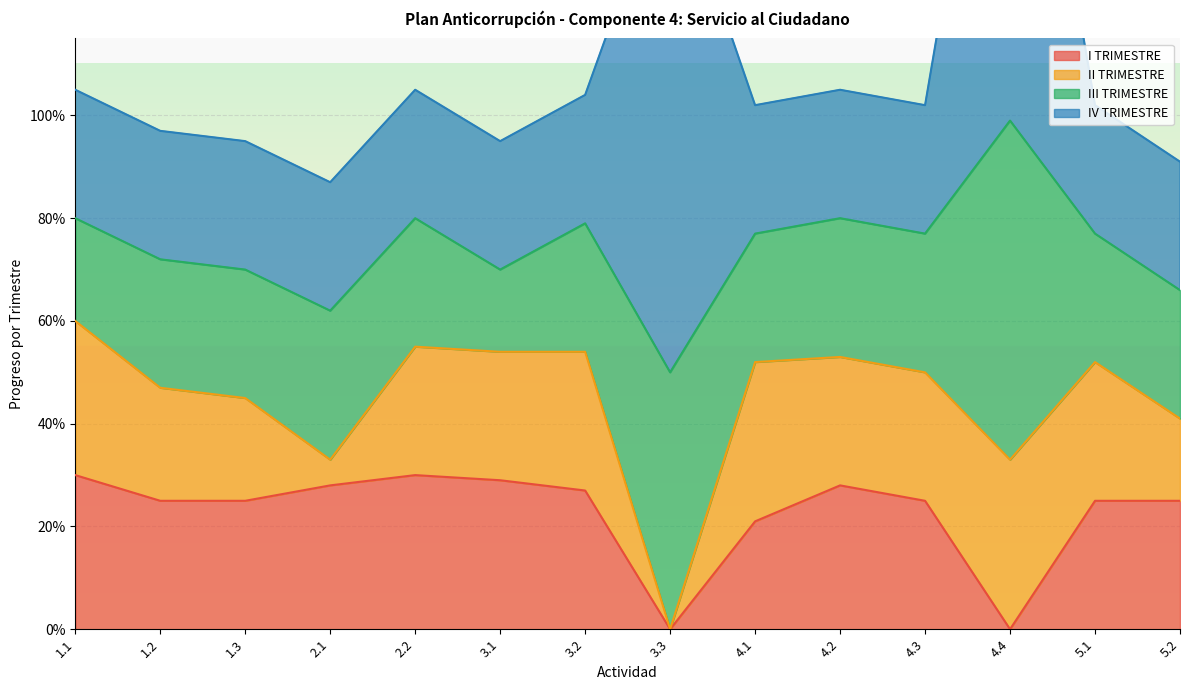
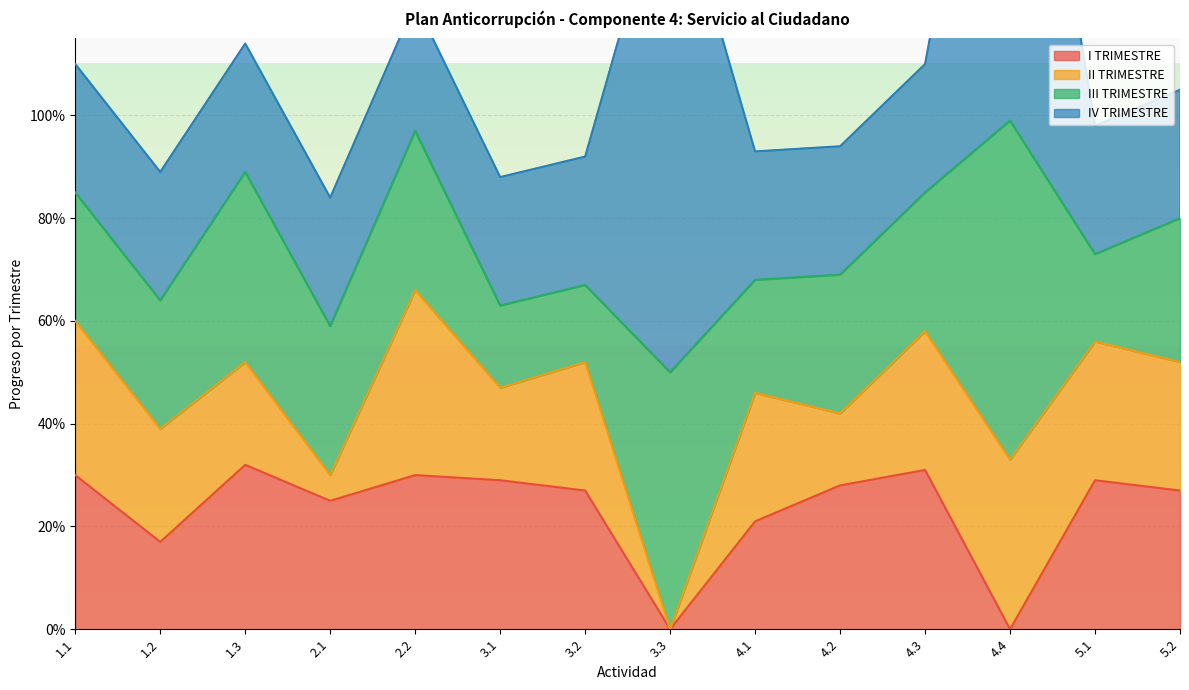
  {
    "I TRIMESTRE": {
      "1.1": "30%",
-     "1.2": "25%",
-     "1.3": "25%",
-     "2.1": "28%",
+     "1.2": "17%",
+     "1.3": "32%",
+     "2.1": "25%",
      "2.2": "30%",
      "3.1": "29%",
      "3.2": "27%",
      "4.1": "21%",
      "4.2": "28%",
-     "4.3": "25%",
+     "4.3": "31%",
      "4.4": "0%",
-     "5.1": "25%",
-     "5.2": "25%"
+     "5.1": "29%",
+     "5.2": "27%"
    },
    "II TRIMESTRE": {
      "1.1": "30%",
      "1.2": "22%",
      "1.3": "20%",
      "2.1": "5%",
-     "2.2": "25%",
-     "3.1": "25%",
-     "3.2": "27%",
-     "4.1": "31%",
-     "4.2": "25%",
-     "4.3": "25%",
+     "2.2": "36%",
+     "3.1": "18%",
+     "3.2": "25%",
+     "4.1": "25%",
+     "4.2": "14%",
+     "4.3": "27%",
      "4.4": "33%",
      "5.1": "27%",
-     "5.2": "16%"
+     "5.2": "25%"
    },
    "III TRIMESTRE": {
-     "1.1": "20%",
+     "1.1": "25%",
      "1.2": "25%",
-     "1.3": "25%",
+     "1.3": "37%",
      "2.1": "29%",
-     "2.2": "25%",
+     "2.2": "31%",
      "3.1": "16%",
-     "3.2": "25%",
+     "3.2": "15%",
      "3.3": "50%",
-     "4.1": "25%",
+     "4.1": "22%",
      "4.2": "27%",
      "4.3": "27%",
      "4.4": "66%",
-     "5.1": "25%",
-     "5.2": "25%"
+     "5.1": "17%",
+     "5.2": "28%"
    },
    "IV TRIMESTRE": {
      "1.1": "25%",
      "1.2": "25%",
      "1.3": "25%",
      "2.1": "25%",
      "3.1": "25%",
      "3.2": "25%",
      "4.1": "25%",
      "4.2": "25%",
      "4.3": "25%",
      "5.2": "25%"
    }
  }
